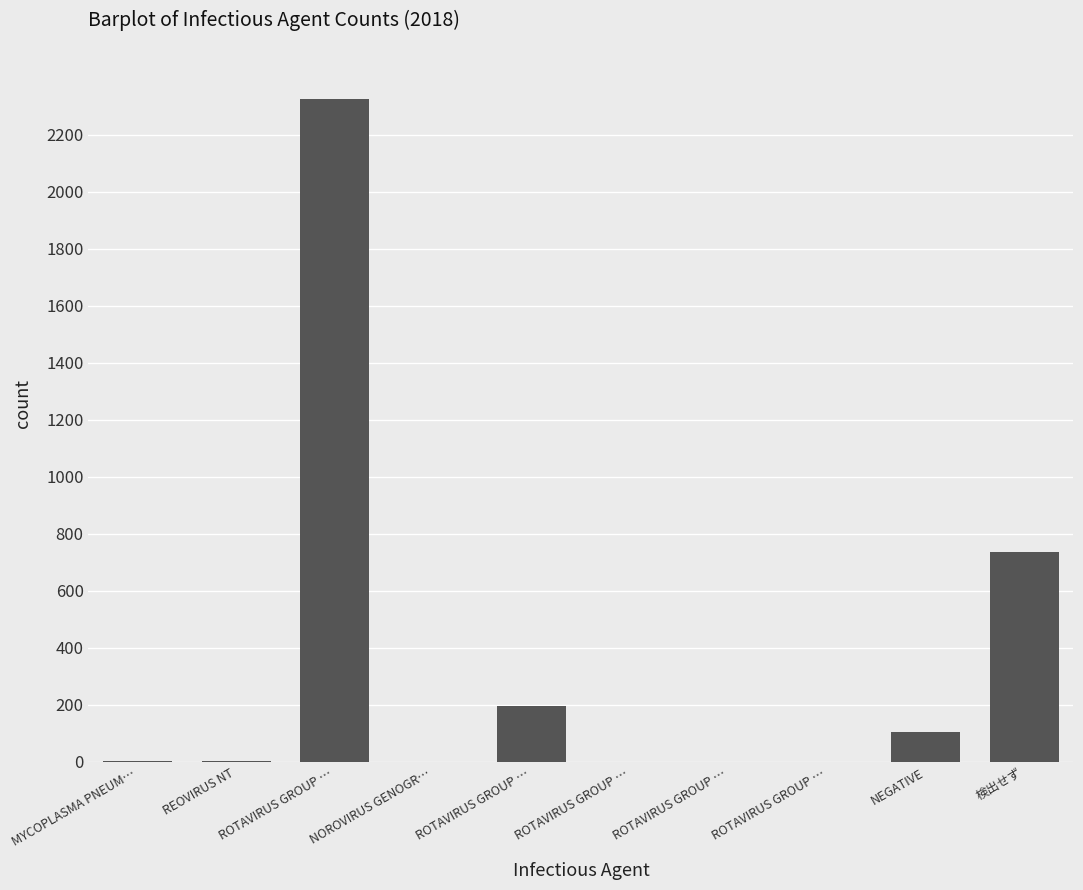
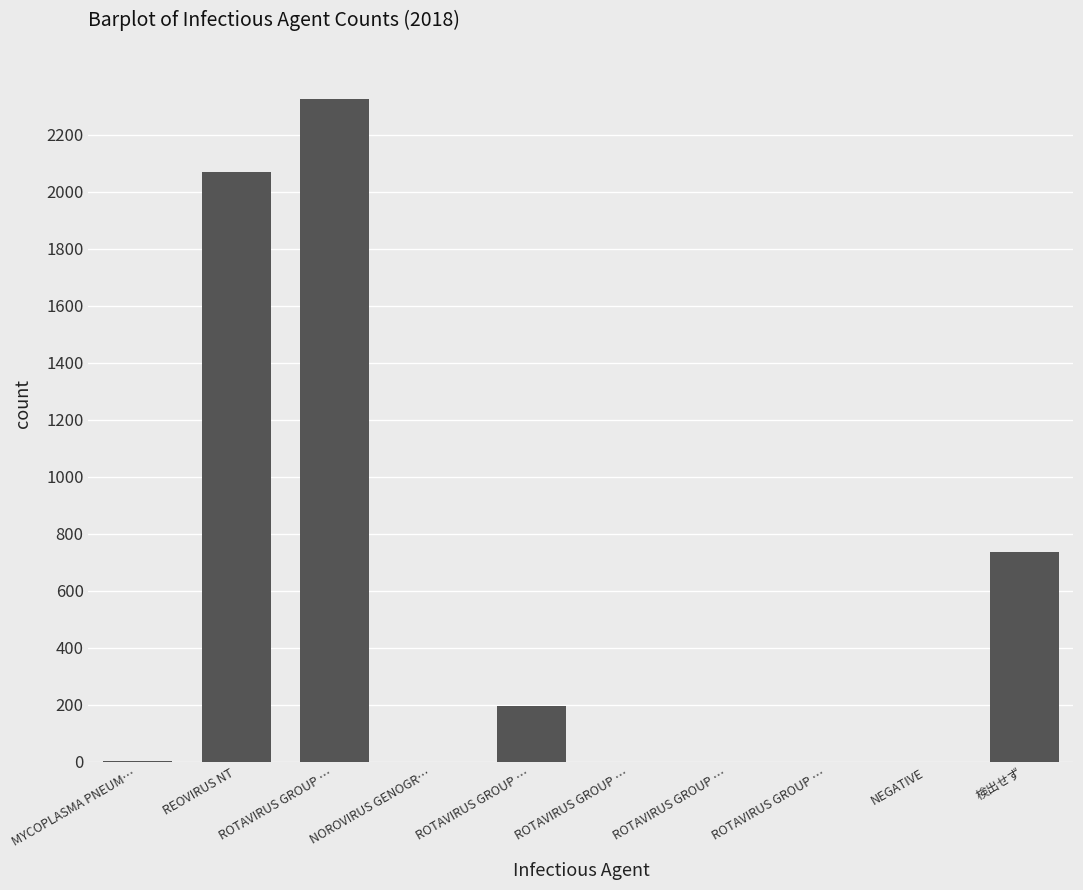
  {
-   "REOVIRUS NT": 0,
-   "NEGATIVE": 110,
+   "REOVIRUS NT": 2070,
+   "NEGATIVE": 0,
    "検出せず": 740
  }
